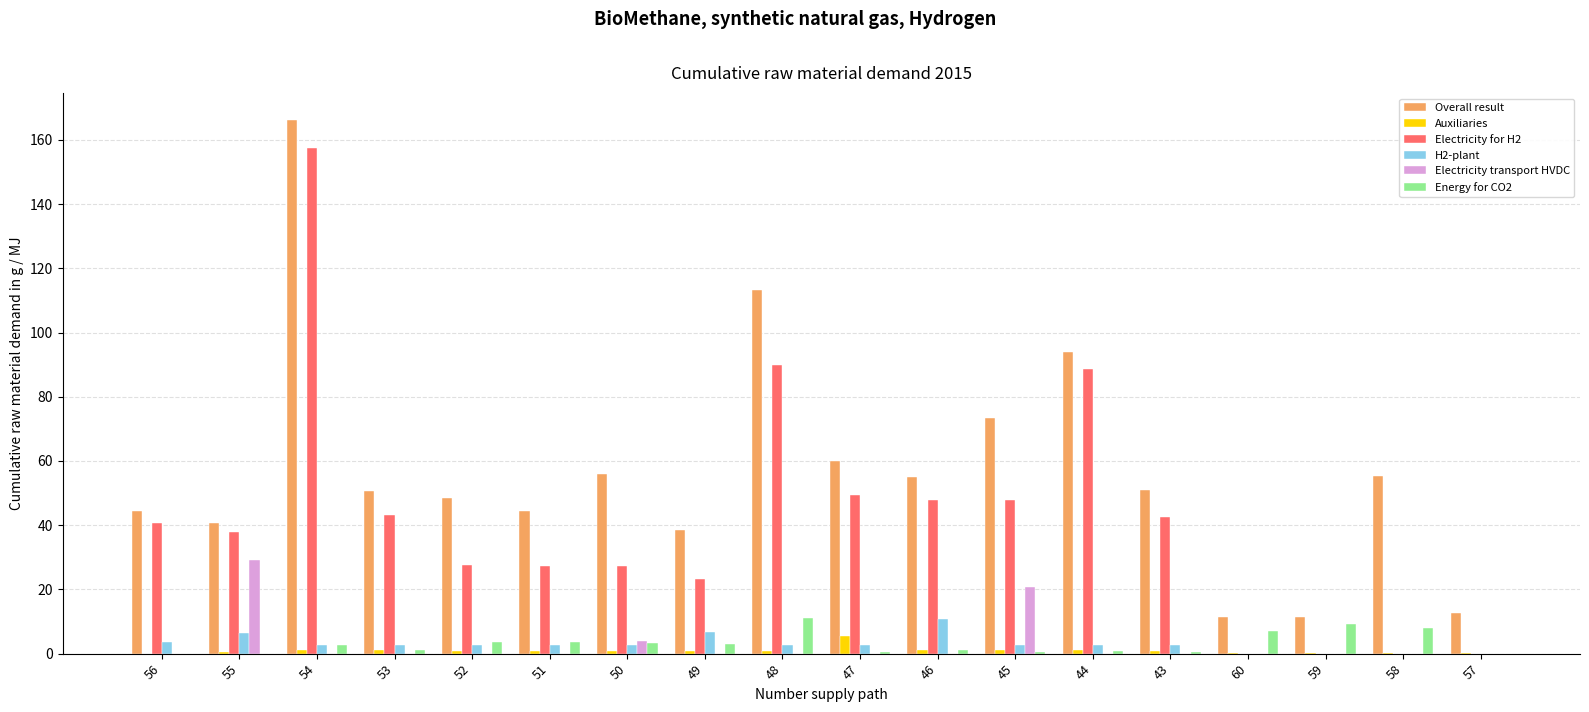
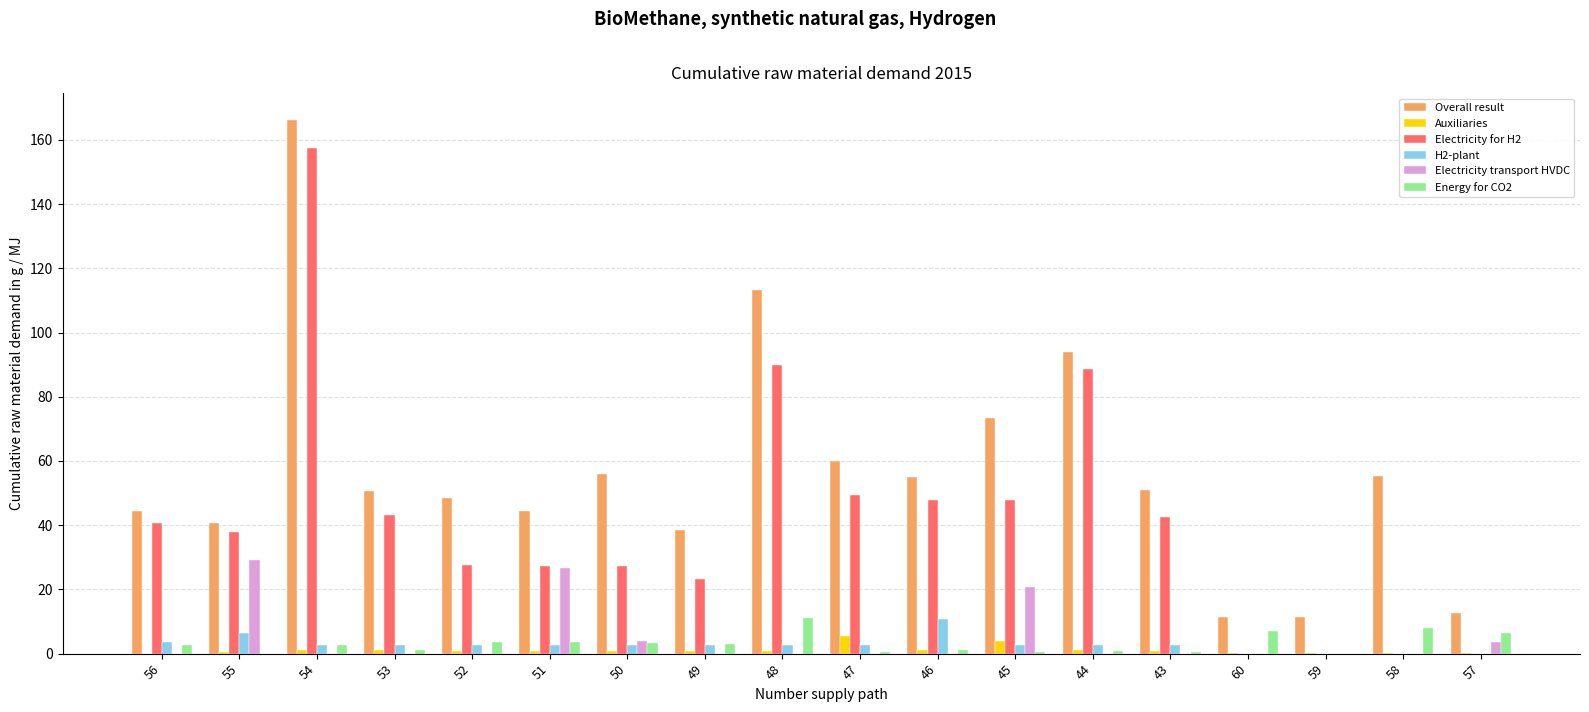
  {
    "Auxiliaries": {
      "54": 1,
      "53": 1,
      "52": 1,
      "51": 1,
      "50": 1,
      "49": 1,
      "48": 1,
      "47": 5,
      "46": 1,
-     "45": 1,
+     "45": 4,
      "44": 1,
      "43": 1
    },
    "H2-plant": {
      "56": 4,
      "55": 6,
      "54": 3,
      "53": 3,
      "52": 3,
      "51": 3,
      "50": 3,
-     "49": 7,
+     "49": 3,
      "48": 3,
      "47": 3,
      "46": 11,
      "45": 3,
      "44": 3,
      "43": 3,
      "60": 0,
      "59": 0,
      "58": 0,
      "57": 0
    },
    "Electricity transport HVDC": {
      "56": 0,
      "55": 29,
      "54": 0,
      "53": 0,
      "52": 0,
-     "51": 0,
+     "51": 27,
      "50": 4,
      "49": 0,
      "48": 0,
      "47": 0,
      "46": 0,
      "45": 21,
      "44": 0,
      "43": 0,
      "60": 0,
      "59": 0,
      "58": 0,
-     "57": 0
+     "57": 4
    },
    "Energy for CO2": {
-     "56": 0,
+     "56": 3,
      "55": 0,
      "54": 3,
      "53": 1,
      "52": 4,
      "51": 4,
      "50": 3,
      "49": 3,
      "48": 11,
      "46": 1,
      "44": 1,
      "60": 7,
-     "59": 9,
+     "59": 0,
      "58": 8,
-     "57": 0
+     "57": 6
    }
  }
